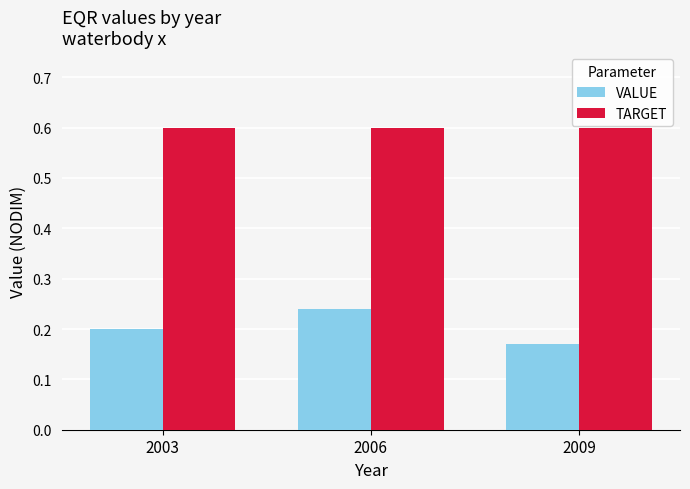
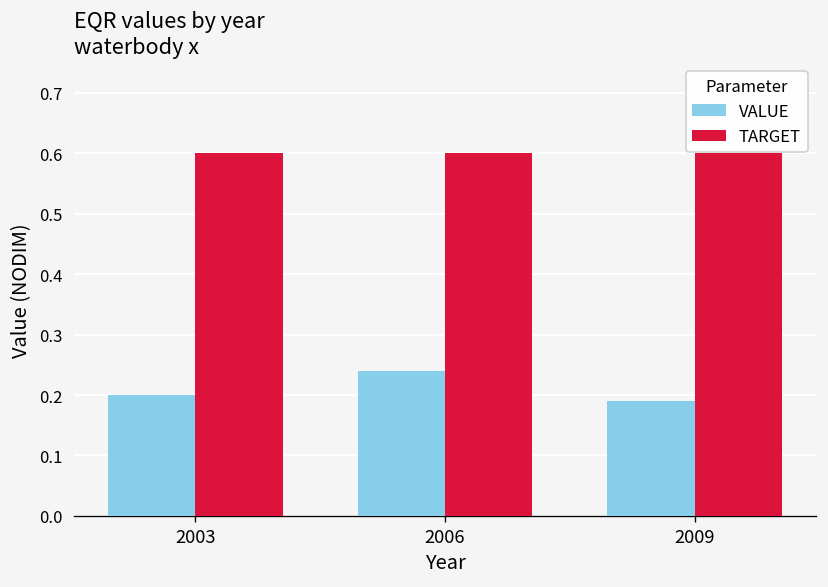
  {
    "VALUE": {
      "2003": 0.20,
      "2006": 0.24,
-     "2009": 0.17
+     "2009": 0.19
    },
    "TARGET": {
      "2003": 0.60,
      "2006": 0.60,
      "2009": 0.60
    }
  }
